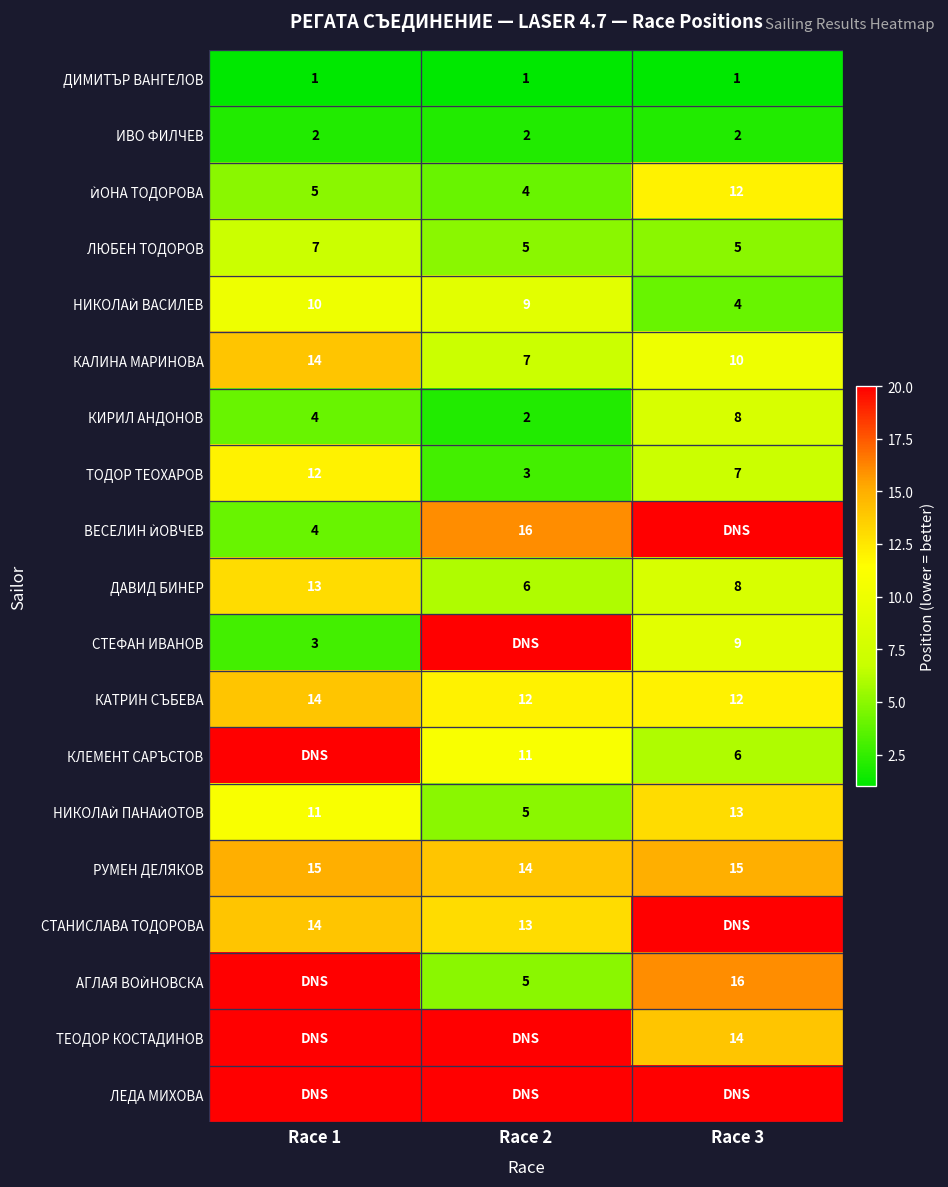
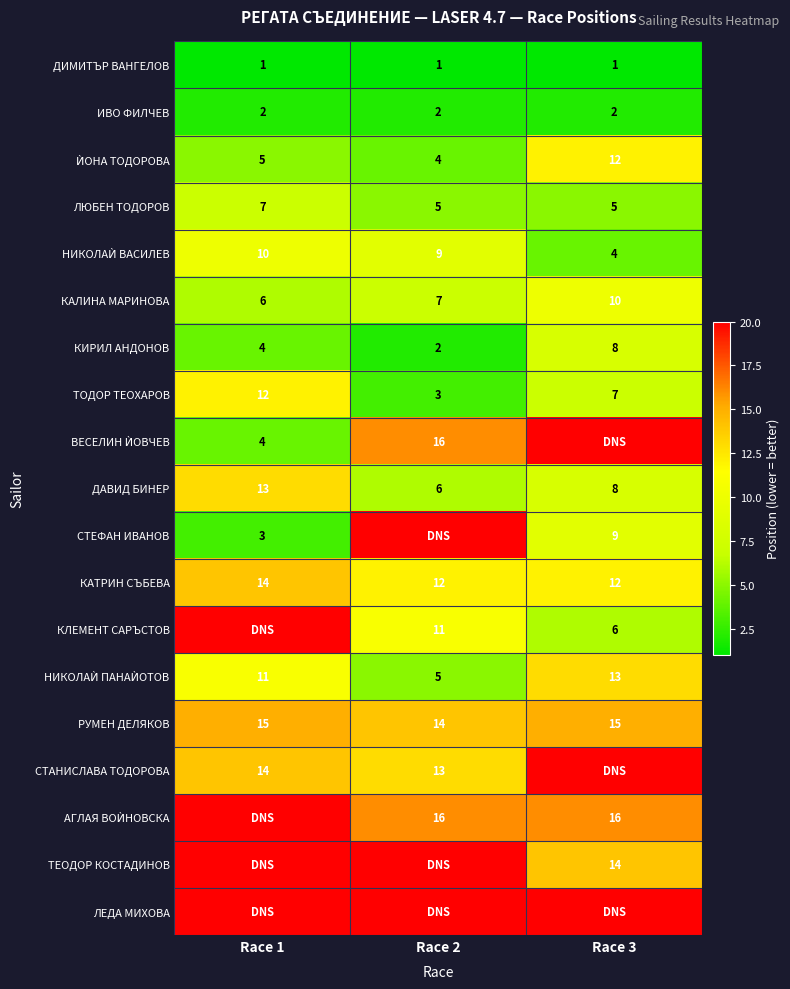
  {
    "ДИМИТЪР ВАНГЕЛОВ": {
      "Race 1": 1,
      "Race 2": 1,
      "Race 3": 1
    },
    "ИВО ФИЛЧЕВ": {
      "Race 1": 2,
      "Race 2": 2,
      "Race 3": 2
    },
    "ЍОНА ТОДОРОВА": {
      "Race 1": 5,
      "Race 2": 4,
      "Race 3": 12
    },
    "ЛЮБЕН ТОДОРОВ": {
      "Race 1": 7,
      "Race 2": 5,
      "Race 3": 5
    },
    "НИКОЛАЍ ВАСИЛЕВ": {
      "Race 1": 10,
      "Race 2": 9,
      "Race 3": 4
    },
    "КАЛИНА МАРИНОВА": {
-     "Race 1": 14,
+     "Race 1": 6,
      "Race 2": 7,
      "Race 3": 10
    },
    "КИРИЛ АНДОНОВ": {
      "Race 1": 4,
      "Race 2": 2,
      "Race 3": 8
    },
    "ТОДОР ТЕОХАРОВ": {
      "Race 1": 12,
      "Race 2": 3,
      "Race 3": 7
    },
    "ВЕСЕЛИН ЍОВЧЕВ": {
      "Race 1": 4,
      "Race 2": 16
    },
    "ДАВИД БИНЕР": {
      "Race 1": 13,
      "Race 2": 6,
      "Race 3": 8
    },
    "СТЕФАН ИВАНОВ": {
      "Race 1": 3,
      "Race 3": 9
    },
    "КАТРИН СЪБЕВА": {
      "Race 1": 14,
      "Race 2": 12,
      "Race 3": 12
    },
    "КЛЕМЕНТ САРЪСТОВ": {
      "Race 2": 11,
      "Race 3": 6
    },
    "НИКОЛАЍ ПАНАЍОТОВ": {
      "Race 1": 11,
      "Race 2": 5,
      "Race 3": 13
    },
    "РУМЕН ДЕЛЯКОВ": {
      "Race 1": 15,
      "Race 2": 14,
      "Race 3": 15
    },
    "СТАНИСЛАВА ТОДОРОВА": {
      "Race 1": 14,
      "Race 2": 13
    },
    "АГЛАЯ ВОЍНОВСКА": {
-     "Race 2": 5,
+     "Race 2": 16,
      "Race 3": 16
    },
    "ТЕОДОР КОСТАДИНОВ": {
      "Race 3": 14
    }
  }
